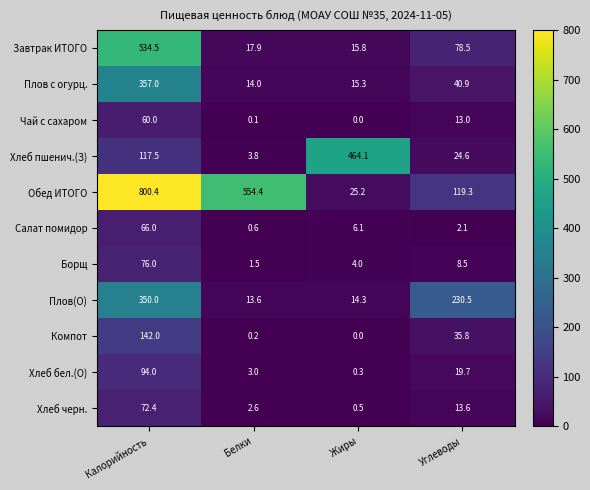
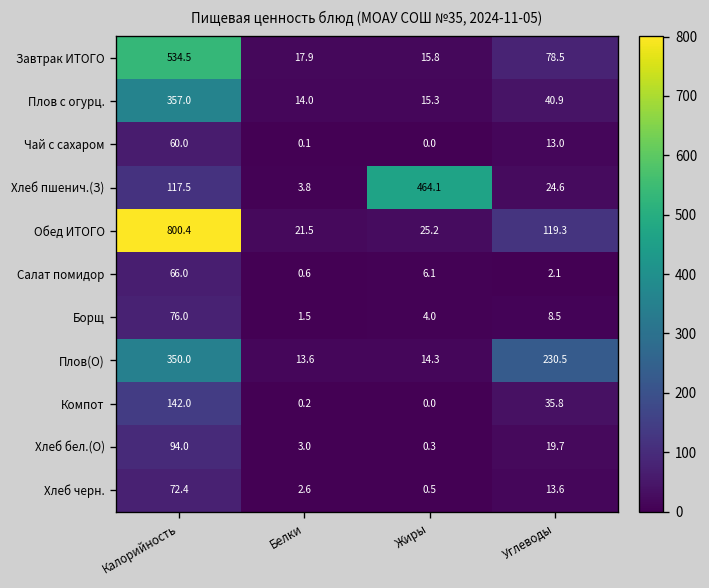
  {
    "Завтрак ИТОГО": {
      "Калорийность": 534.5,
      "Белки": 17.9,
      "Жиры": 15.8,
      "Углеводы": 78.5
    },
    "Плов с огурц.": {
      "Калорийность": 357.0,
      "Белки": 14.0,
      "Жиры": 15.3,
      "Углеводы": 40.9
    },
    "Чай с сахаром": {
      "Калорийность": 60.0,
      "Белки": 0.1,
      "Жиры": 0.0,
      "Углеводы": 13.0
    },
    "Хлеб пшенич.(З)": {
      "Калорийность": 117.5,
      "Белки": 3.8,
      "Жиры": 464.1,
      "Углеводы": 24.6
    },
    "Обед ИТОГО": {
      "Калорийность": 800.4,
-     "Белки": 554.4,
+     "Белки": 21.5,
      "Жиры": 25.2,
      "Углеводы": 119.3
    },
    "Салат помидор": {
      "Калорийность": 66.0,
      "Белки": 0.6,
      "Жиры": 6.1,
      "Углеводы": 2.1
    },
    "Борщ": {
      "Калорийность": 76.0,
      "Белки": 1.5,
      "Жиры": 4.0,
      "Углеводы": 8.5
    },
    "Плов(О)": {
      "Калорийность": 350.0,
      "Белки": 13.6,
      "Жиры": 14.3,
      "Углеводы": 230.5
    },
    "Компот": {
      "Калорийность": 142.0,
      "Белки": 0.2,
      "Жиры": 0.0,
      "Углеводы": 35.8
    },
    "Хлеб бел.(О)": {
      "Калорийность": 94.0,
      "Белки": 3.0,
      "Жиры": 0.3,
      "Углеводы": 19.7
    },
    "Хлеб черн.": {
      "Калорийность": 72.4,
      "Белки": 2.6,
      "Жиры": 0.5,
      "Углеводы": 13.6
    }
  }
